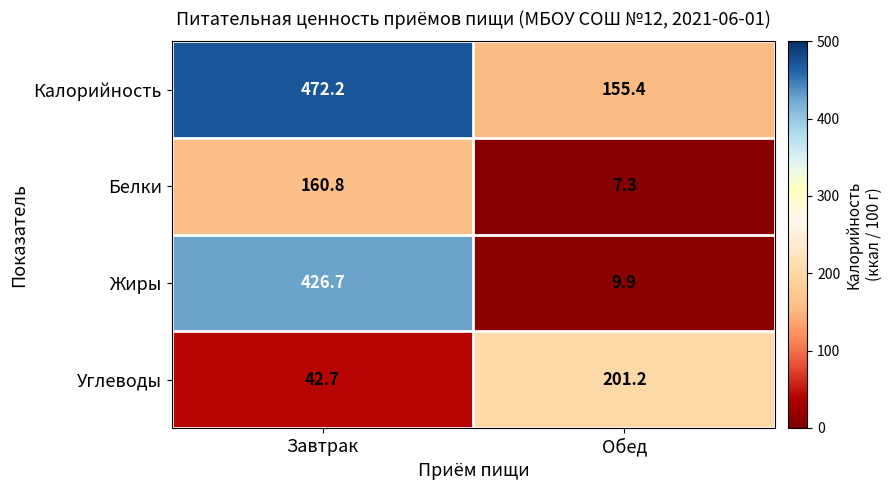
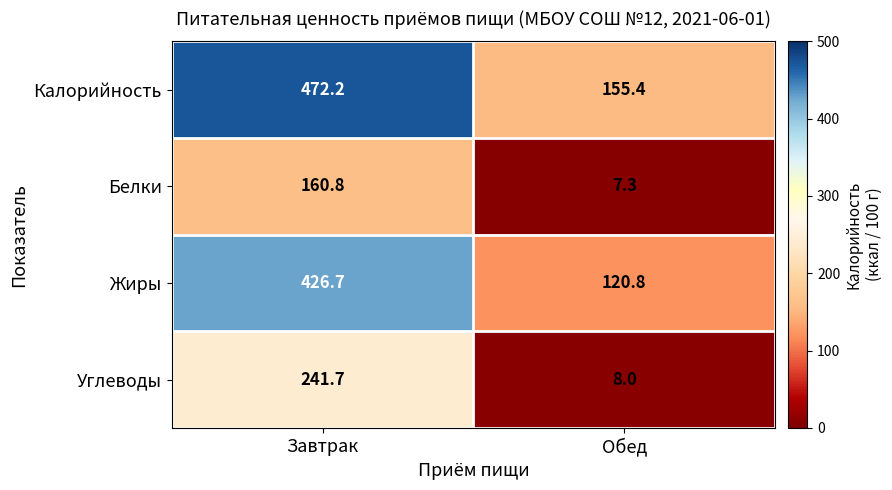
  {
    "Калорийность": {
      "Завтрак": 472.2,
      "Обед": 155.4
    },
    "Белки": {
      "Завтрак": 160.8,
      "Обед": 7.3
    },
    "Жиры": {
      "Завтрак": 426.7,
-     "Обед": 9.9
+     "Обед": 120.8
    },
    "Углеводы": {
-     "Завтрак": 42.7,
-     "Обед": 201.2
+     "Завтрак": 241.7,
+     "Обед": 8.0
    }
  }
